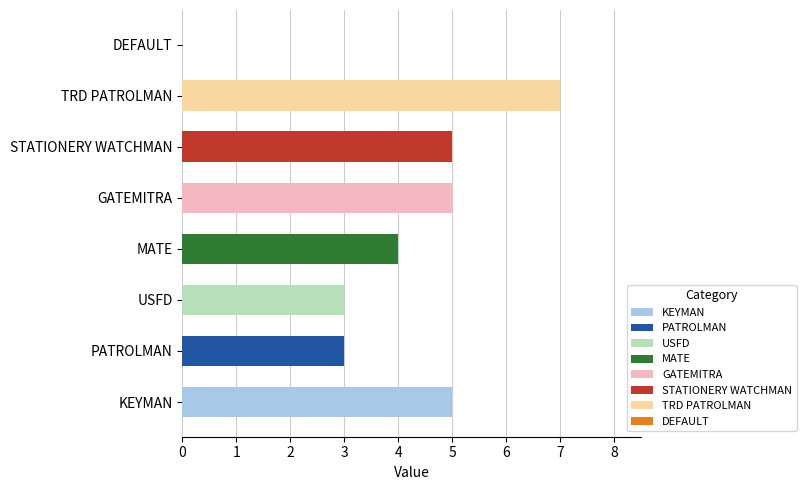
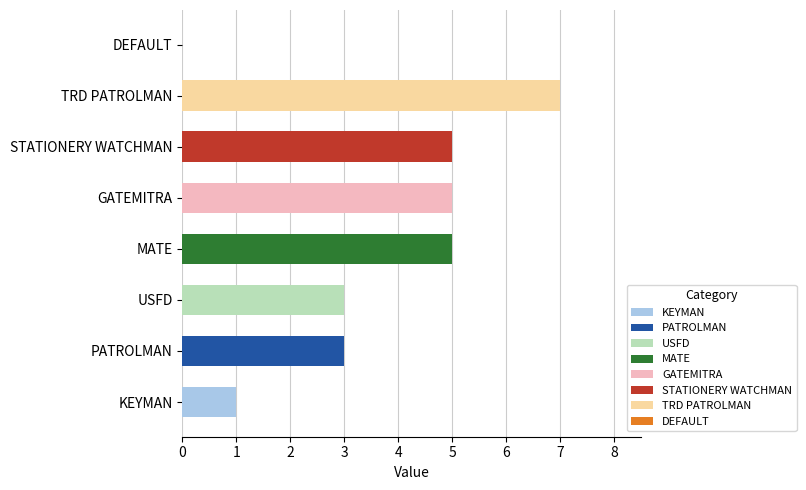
  {
    "DEFAULT": 0,
    "TRD PATROLMAN": 7,
    "STATIONERY WATCHMAN": 5,
    "GATEMITRA": 5,
-   "MATE": 4,
+   "MATE": 5,
    "USFD": 3,
    "PATROLMAN": 3,
-   "KEYMAN": 5
+   "KEYMAN": 1
  }
